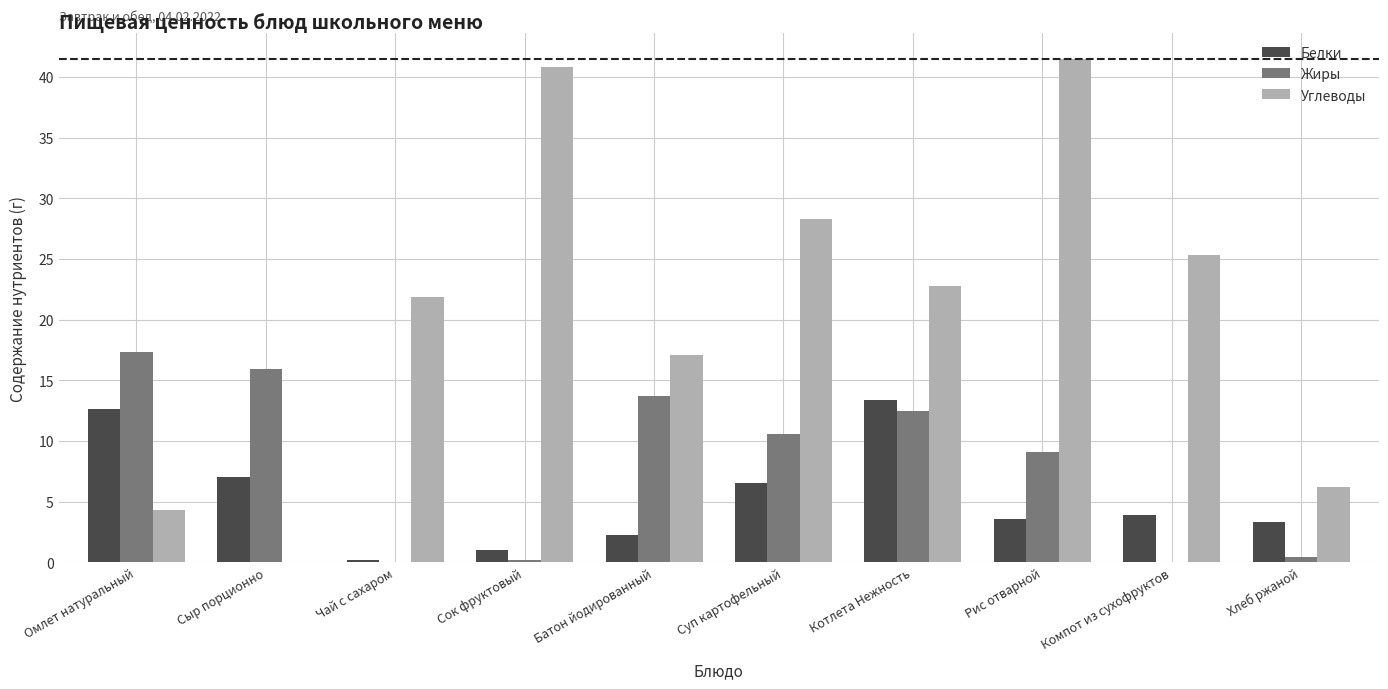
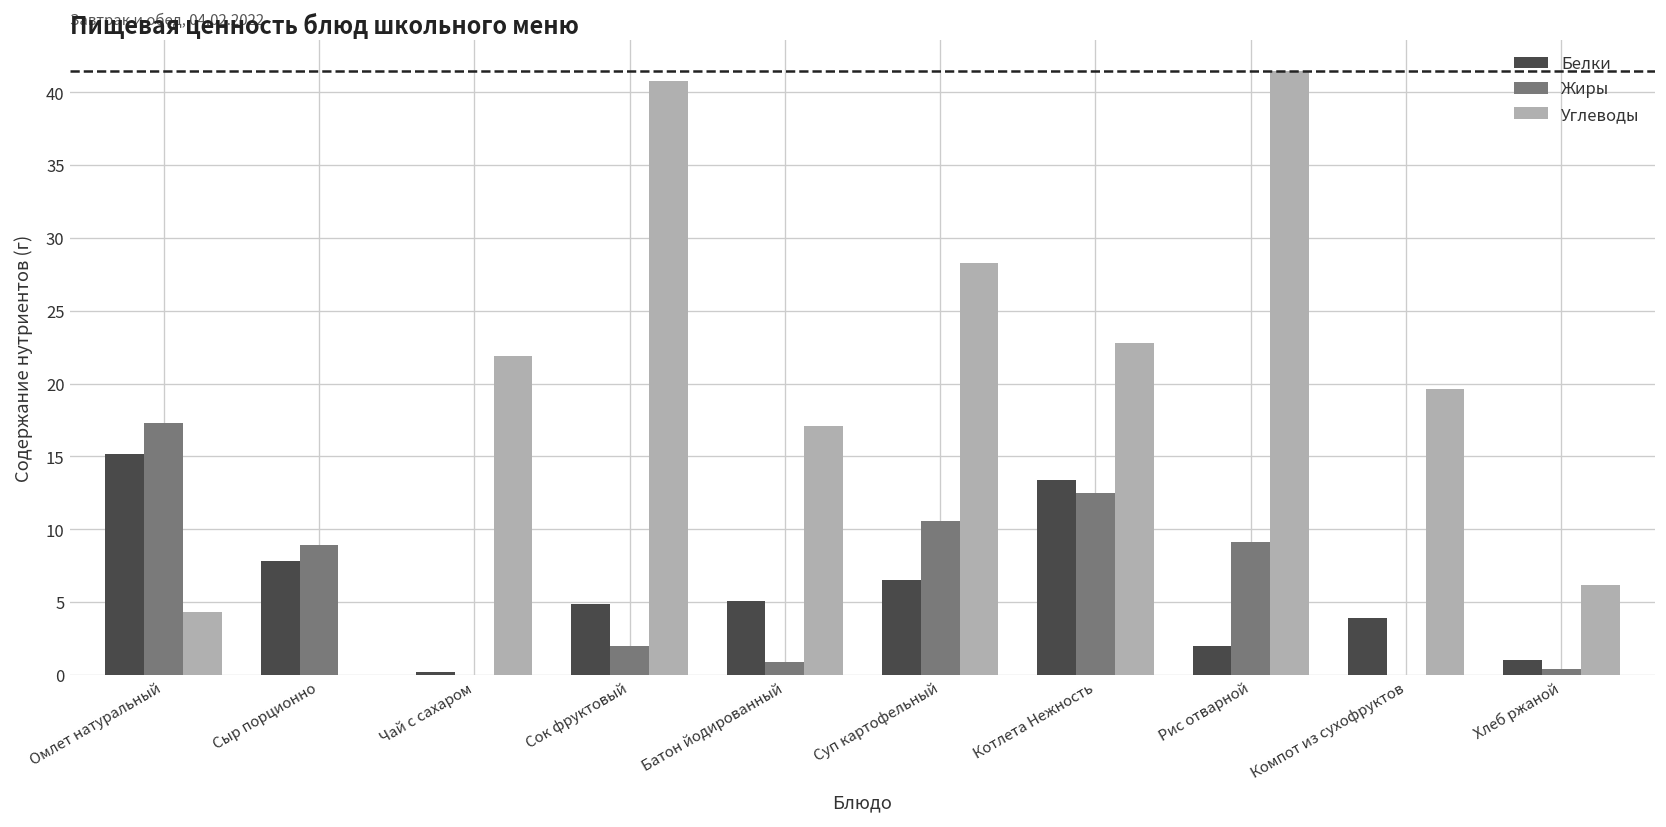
  {
    "Белки": {
-     "Омлет натуральный": 12.6,
-     "Сыр порционно": 7.0,
-     "Сок фруктовый": 1.0,
-     "Батон йодированный": 2.2,
+     "Омлет натуральный": 15.2,
+     "Сыр порционно": 7.8,
+     "Сок фруктовый": 4.9,
+     "Батон йодированный": 5.1,
      "Суп картофельный": 6.5,
      "Котлета Нежность": 13.4,
-     "Рис отварной": 3.6,
+     "Рис отварной": 2.0,
      "Компот из сухофруктов": 3.9,
-     "Хлеб ржаной": 3.3
+     "Хлеб ржаной": 1.0
    },
    "Жиры": {
      "Омлет натуральный": 17.3,
-     "Сыр порционно": 15.9,
+     "Сыр порционно": 8.9,
      "Чай с сахаром": 0.0,
-     "Сок фруктовый": 0.2,
-     "Батон йодированный": 13.7,
+     "Сок фруктовый": 2.0,
+     "Батон йодированный": 0.9,
      "Суп картофельный": 10.6,
      "Котлета Нежность": 12.5,
      "Рис отварной": 9.1,
      "Компот из сухофруктов": 0.0,
      "Хлеб ржаной": 0.4
    },
    "Углеводы": {
      "Омлет натуральный": 4.3,
      "Сыр порционно": 0.0,
      "Чай с сахаром": 21.9,
      "Сок фруктовый": 40.8,
      "Батон йодированный": 17.1,
      "Суп картофельный": 28.3,
      "Котлета Нежность": 22.8,
      "Рис отварной": 41.5,
-     "Компот из сухофруктов": 25.3,
+     "Компот из сухофруктов": 19.6,
      "Хлеб ржаной": 6.2
    }
  }
